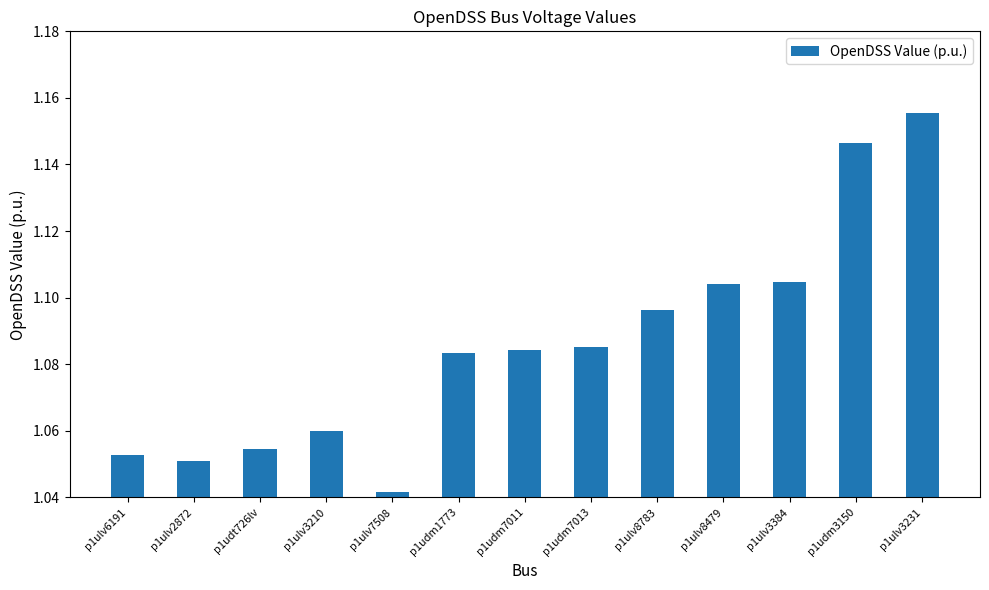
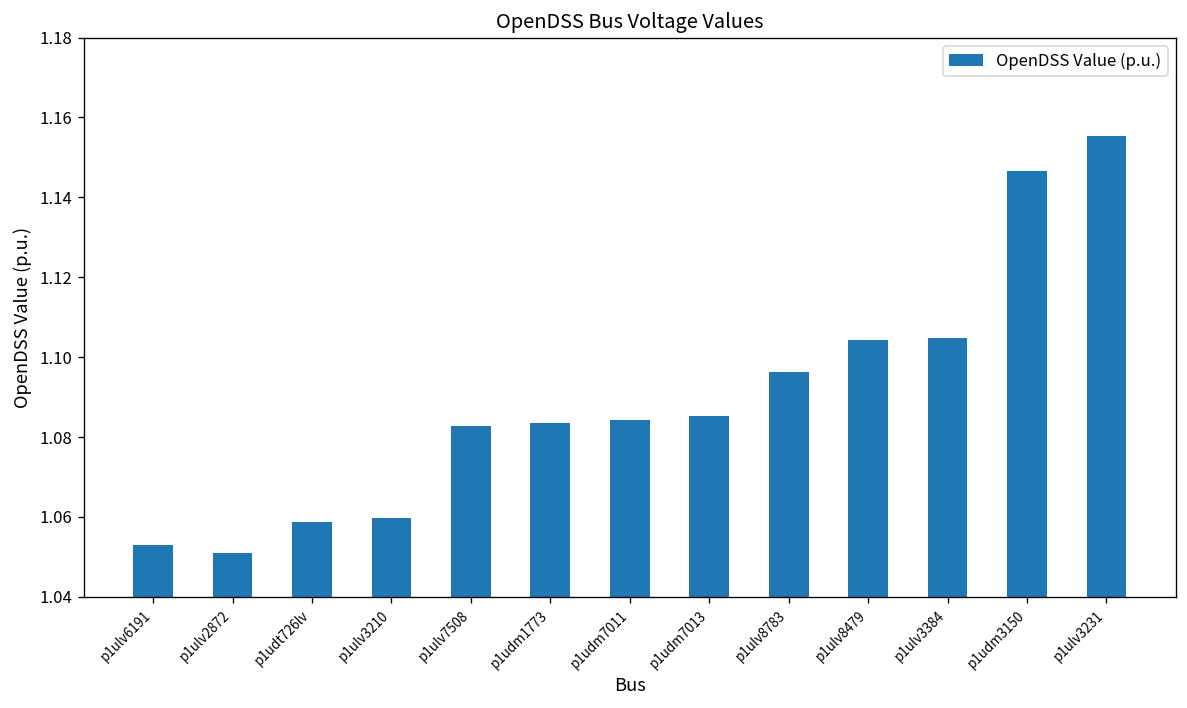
  {
    "p1ulv6191": 1.053,
    "p1ulv2872": 1.051,
-   "p1udt726lv": 1.055,
+   "p1udt726lv": 1.059,
    "p1ulv3210": 1.060,
-   "p1ulv7508": 1.041,
+   "p1ulv7508": 1.083,
    "p1udm1773": 1.083,
    "p1udm7011": 1.084,
    "p1udm7013": 1.085,
    "p1ulv8783": 1.096,
    "p1ulv8479": 1.104,
    "p1ulv3384": 1.105,
    "p1udm3150": 1.147,
    "p1ulv3231": 1.155
  }
